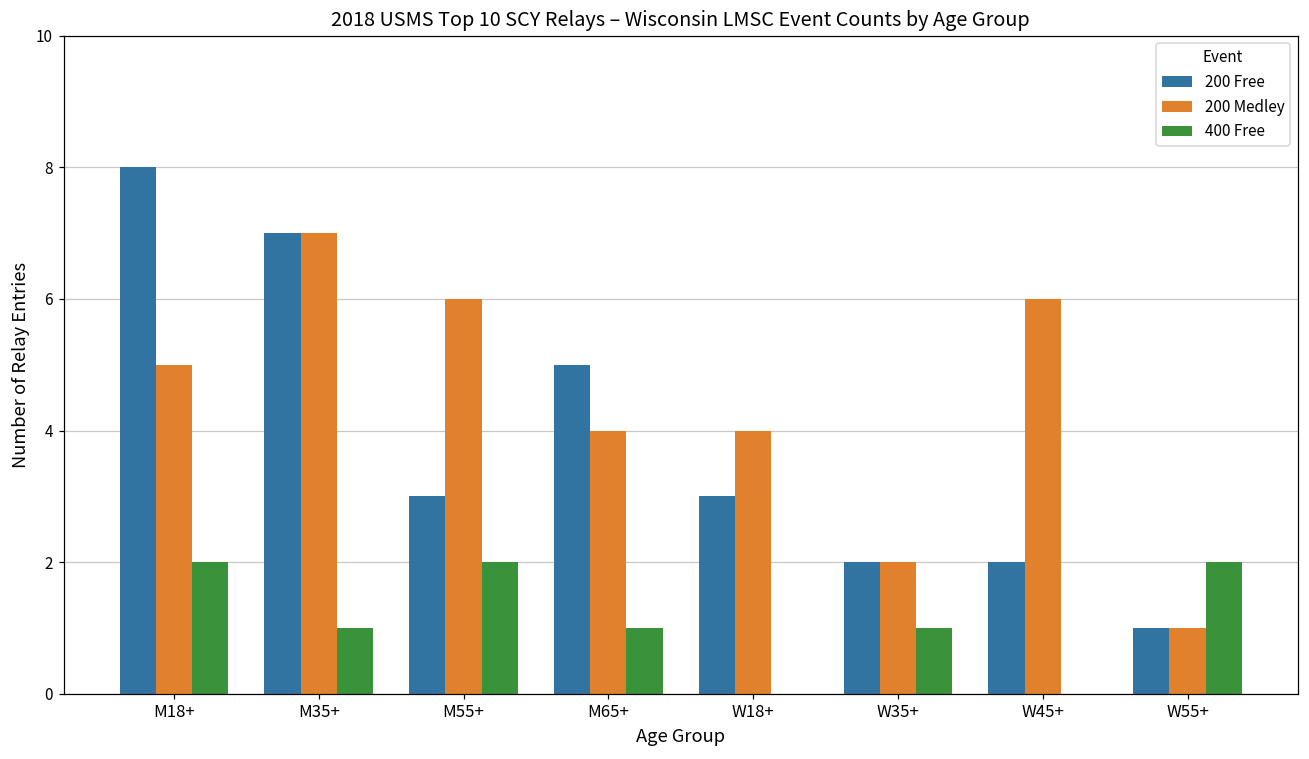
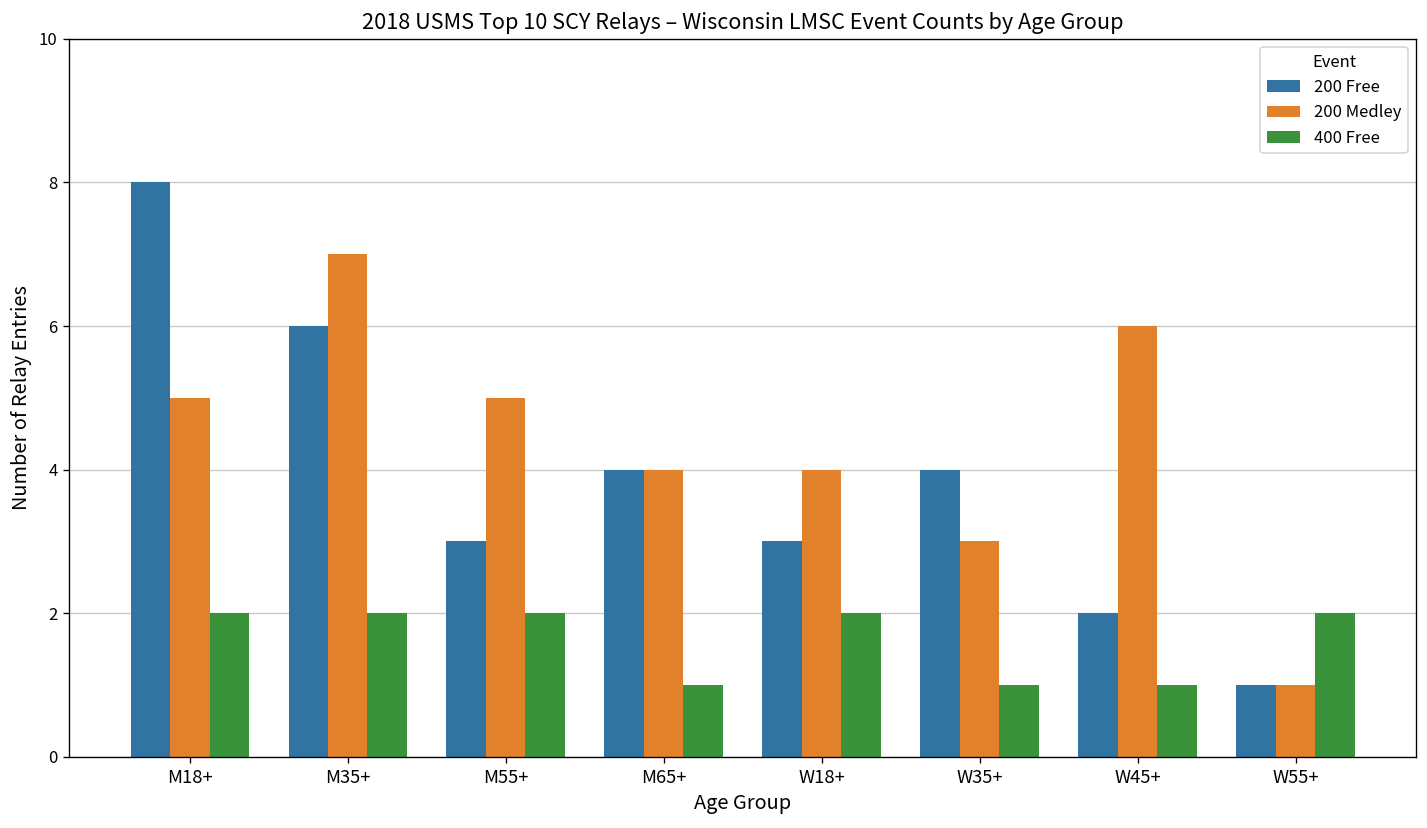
  {
    "200 Free": {
      "M18+": 8,
-     "M35+": 7,
+     "M35+": 6,
      "M55+": 3,
-     "M65+": 5,
+     "M65+": 4,
      "W18+": 3,
-     "W35+": 2,
+     "W35+": 4,
      "W45+": 2,
      "W55+": 1
    },
    "200 Medley": {
      "M18+": 5,
      "M35+": 7,
-     "M55+": 6,
+     "M55+": 5,
      "M65+": 4,
      "W18+": 4,
-     "W35+": 2,
+     "W35+": 3,
      "W45+": 6,
      "W55+": 1
    },
    "400 Free": {
      "M18+": 2,
-     "M35+": 1,
+     "M35+": 2,
      "M55+": 2,
      "M65+": 1,
-     "W18+": 0,
+     "W18+": 2,
      "W35+": 1,
-     "W45+": 0,
+     "W45+": 1,
      "W55+": 2
    }
  }
